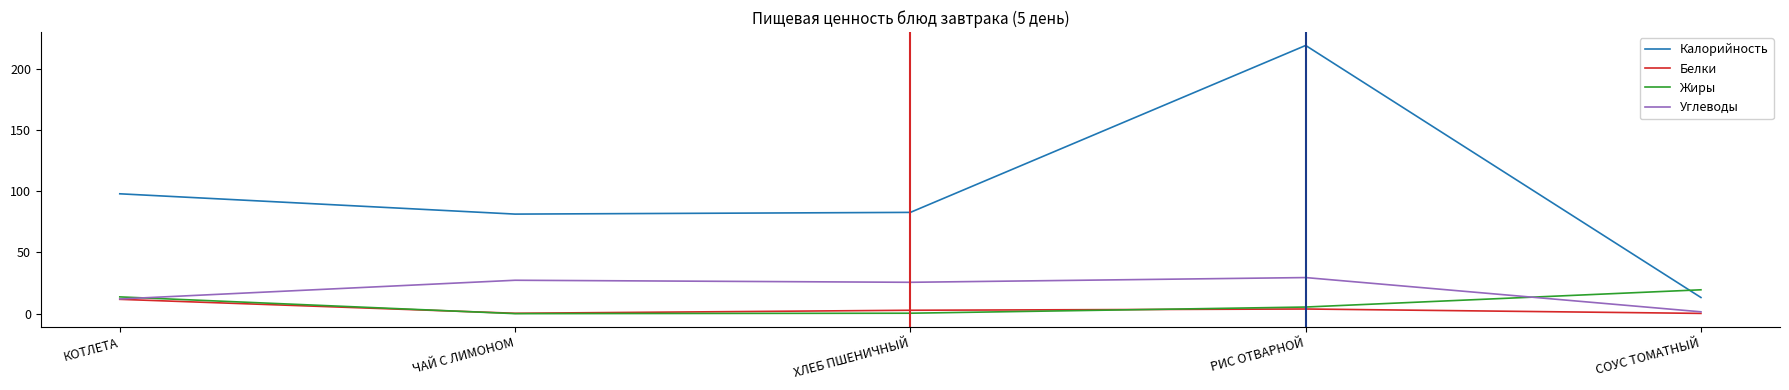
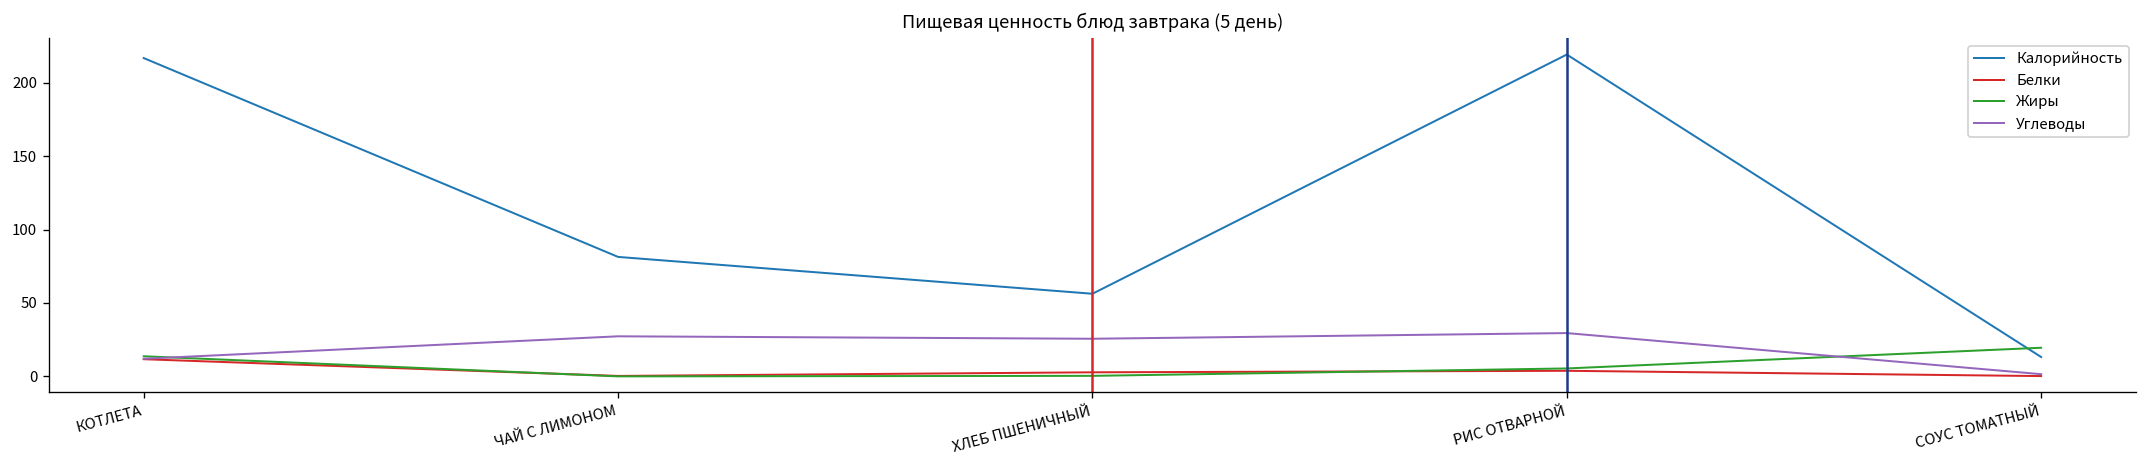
  {
    "Калорийность": {
-     "КОТЛЕТА": 98,
+     "КОТЛЕТА": 217,
      "ЧАЙ С ЛИМОНОМ": 81,
-     "ХЛЕБ ПШЕНИЧНЫЙ": 83,
+     "ХЛЕБ ПШЕНИЧНЫЙ": 56,
      "РИС ОТВАРНОЙ": 219,
      "СОУС ТОМАТНЫЙ": 13
    },
    "Белки": {
      "ХЛЕБ ПШЕНИЧНЫЙ": 3
    },
    "Жиры": {
      "ХЛЕБ ПШЕНИЧНЫЙ": 0,
      "СОУС ТОМАТНЫЙ": 20
    },
    "Углеводы": {
      "ЧАЙ С ЛИМОНОМ": 27,
      "ХЛЕБ ПШЕНИЧНЫЙ": 26,
      "РИС ОТВАРНОЙ": 30
    }
  }
